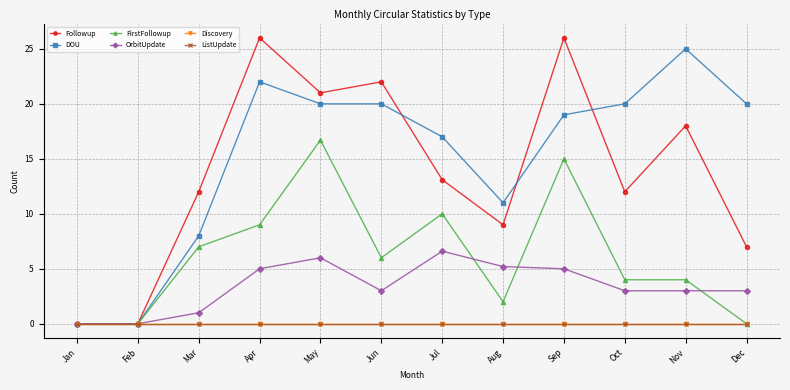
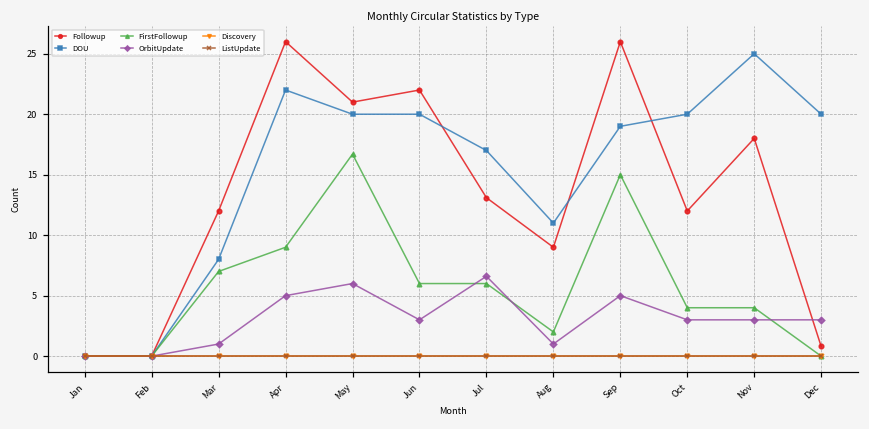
  {
    "Followup": {
      "Mar": 12.0,
      "Apr": 26.0,
      "May": 21.0,
      "Jun": 22.0,
      "Jul": 13.1,
      "Aug": 9.0,
      "Sep": 26.0,
      "Oct": 12.0,
      "Nov": 18.0,
-     "Dec": 7.0
+     "Dec": 0.8
    },
    "DOU": {
      "Mar": 8.0,
      "Apr": 22.0,
      "May": 20.0,
      "Jun": 20.0,
      "Jul": 17.0,
      "Aug": 11.0,
      "Sep": 19.0,
      "Oct": 20.0,
      "Nov": 25.0,
      "Dec": 20.0
    },
    "FirstFollowup": {
      "Mar": 7,
      "Apr": 9,
      "May": 16.7,
      "Jun": 6,
-     "Jul": 10,
+     "Jul": 6,
      "Aug": 2,
      "Sep": 15,
      "Oct": 4,
      "Nov": 4
    },
    "OrbitUpdate": {
      "Mar": 1.0,
      "Apr": 5.0,
      "May": 6.0,
      "Jun": 3.0,
      "Jul": 6.6,
-     "Aug": 5.2,
+     "Aug": 1.0,
      "Sep": 5.0,
      "Oct": 3.0,
      "Nov": 3.0,
      "Dec": 3.0
    },
    "ListUpdate": {
      "Mar": 0.0,
      "Apr": 0.0,
      "May": 0.0,
      "Jun": 0.0,
      "Jul": 0.0,
      "Aug": 0.0,
      "Sep": 0.0,
      "Oct": 0.0,
      "Nov": 0.0
    }
  }
